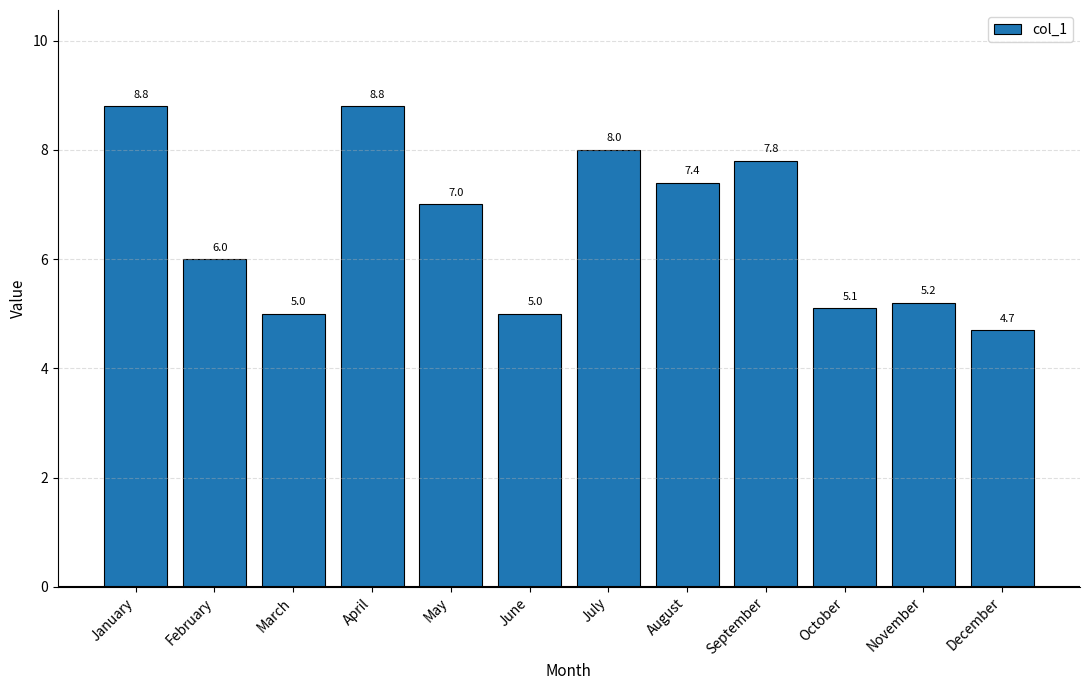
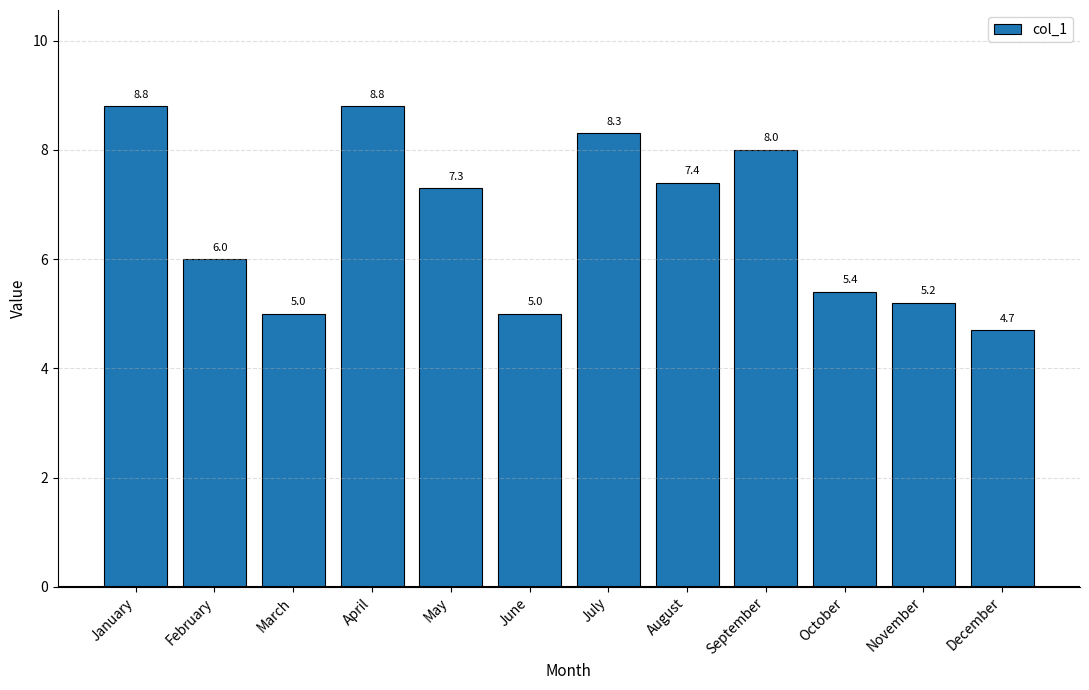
  {
    "January": 8.8,
    "February": 6.0,
    "March": 5.0,
    "April": 8.8,
-   "May": 7.0,
+   "May": 7.3,
    "June": 5.0,
-   "July": 8.0,
+   "July": 8.3,
    "August": 7.4,
-   "September": 7.8,
-   "October": 5.1,
+   "September": 8.0,
+   "October": 5.4,
    "November": 5.2,
    "December": 4.7
  }
